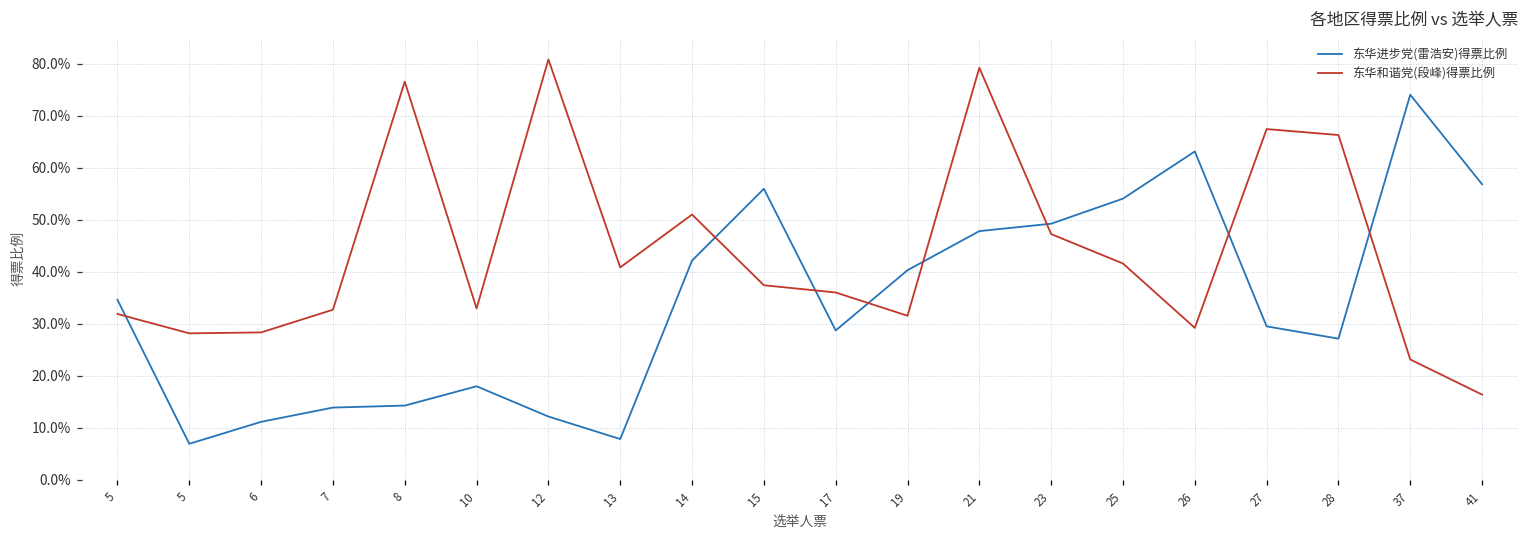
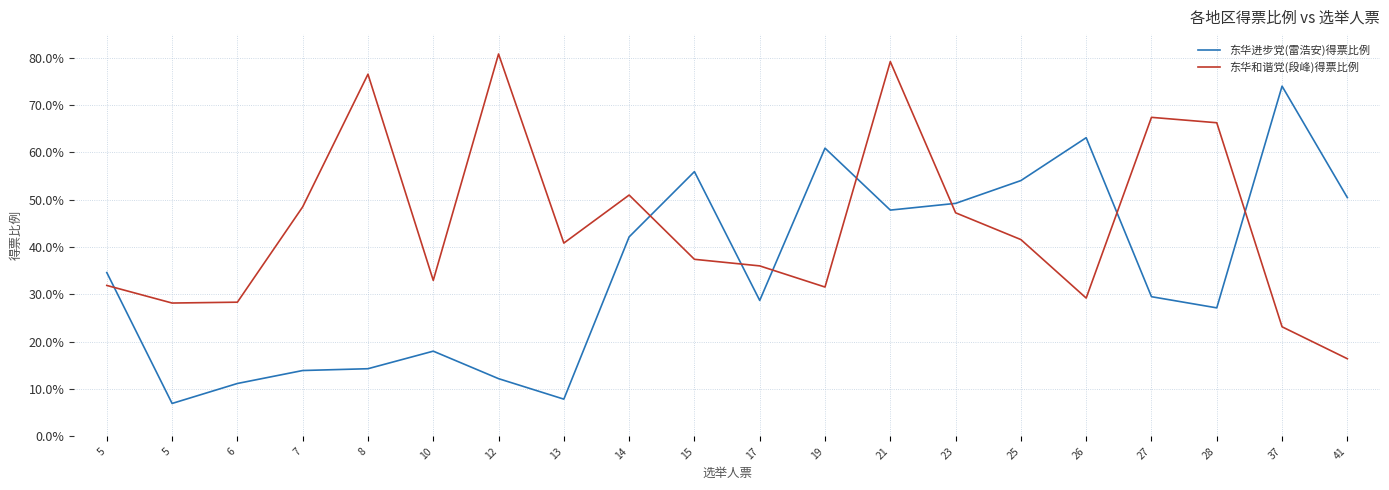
  {
    "东华进步党(雷浩安)得票比例": {
      "6": "11%",
      "7": "14%",
      "8": "14%",
      "10": "18%",
      "12": "12%",
      "13": "8%",
      "14": "42%",
      "15": "56%",
      "17": "29%",
-     "19": "40%",
+     "19": "61%",
      "21": "48%",
      "23": "49%",
      "25": "54%",
      "26": "63%",
      "27": "30%",
      "28": "27%",
      "37": "74%",
-     "41": "57%"
+     "41": "50%"
    },
    "东华和谐党(段峰)得票比例": {
      "6": "28%",
-     "7": "33%",
+     "7": "48%",
      "8": "77%",
      "10": "33%",
      "12": "81%",
      "13": "41%",
      "14": "51%",
      "15": "37%",
      "17": "36%",
      "19": "32%",
      "21": "79%",
      "23": "47%",
      "25": "42%",
      "26": "29%",
      "27": "67%",
      "28": "66%",
      "37": "23%",
      "41": "16%"
    }
  }
